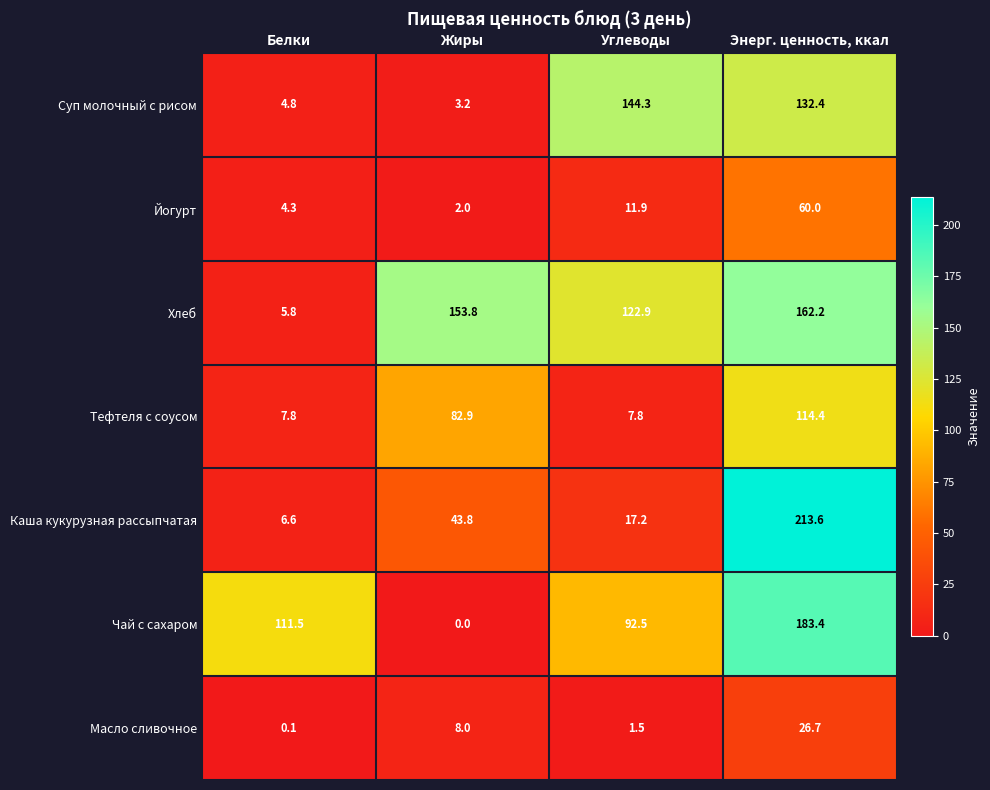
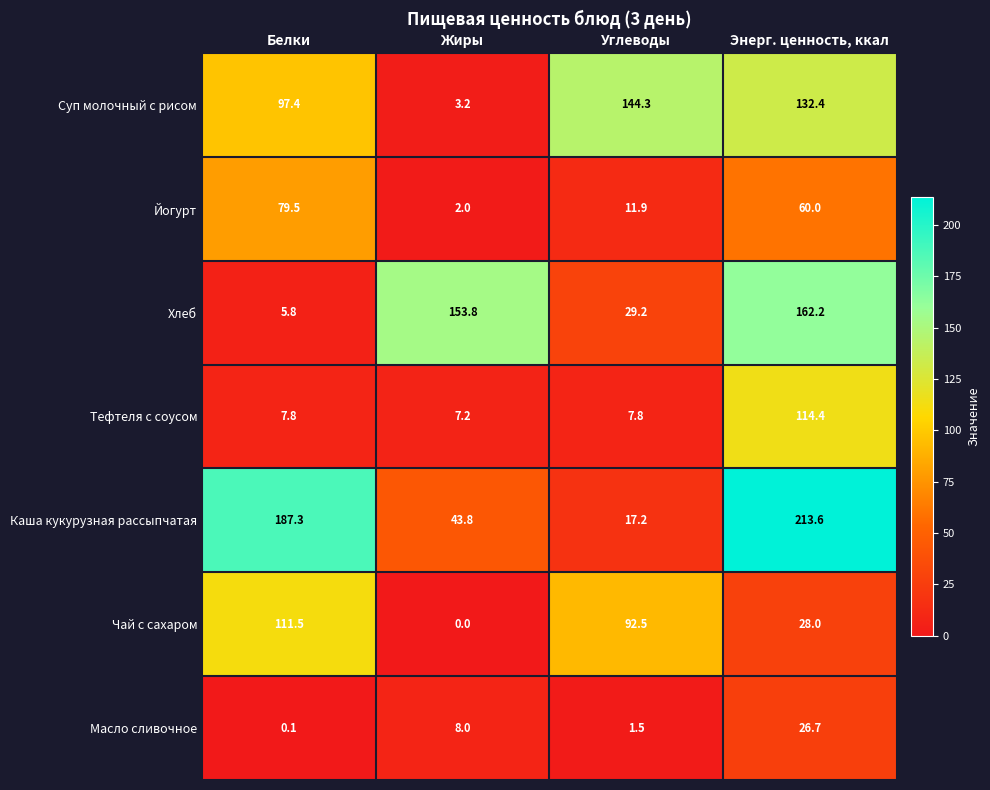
  {
    "Суп молочный с рисом": {
-     "Белки": 4.8,
+     "Белки": 97.4,
      "Жиры": 3.2,
      "Углеводы": 144.3,
      "Энерг. ценность, ккал": 132.4
    },
    "Йогурт": {
-     "Белки": 4.3,
+     "Белки": 79.5,
      "Жиры": 2.0,
      "Углеводы": 11.9,
      "Энерг. ценность, ккал": 60.0
    },
    "Хлеб": {
      "Белки": 5.8,
      "Жиры": 153.8,
-     "Углеводы": 122.9,
+     "Углеводы": 29.2,
      "Энерг. ценность, ккал": 162.2
    },
    "Тефтеля с соусом": {
      "Белки": 7.8,
-     "Жиры": 82.9,
+     "Жиры": 7.2,
      "Углеводы": 7.8,
      "Энерг. ценность, ккал": 114.4
    },
    "Каша кукурузная рассыпчатая": {
-     "Белки": 6.6,
+     "Белки": 187.3,
      "Жиры": 43.8,
      "Углеводы": 17.2,
      "Энерг. ценность, ккал": 213.6
    },
    "Чай с сахаром": {
      "Белки": 111.5,
      "Жиры": 0.0,
      "Углеводы": 92.5,
-     "Энерг. ценность, ккал": 183.4
+     "Энерг. ценность, ккал": 28.0
    },
    "Масло сливочное": {
      "Белки": 0.1,
      "Жиры": 8.0,
      "Углеводы": 1.5,
      "Энерг. ценность, ккал": 26.7
    }
  }
